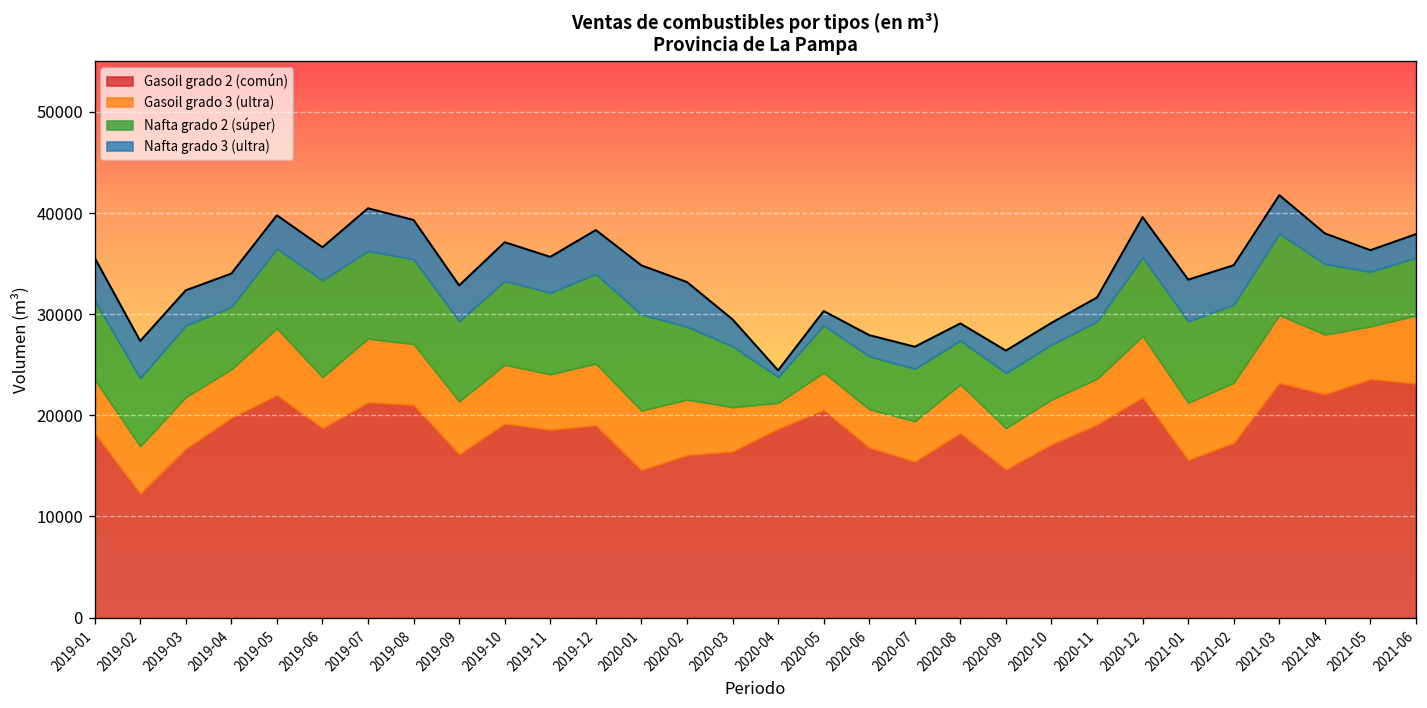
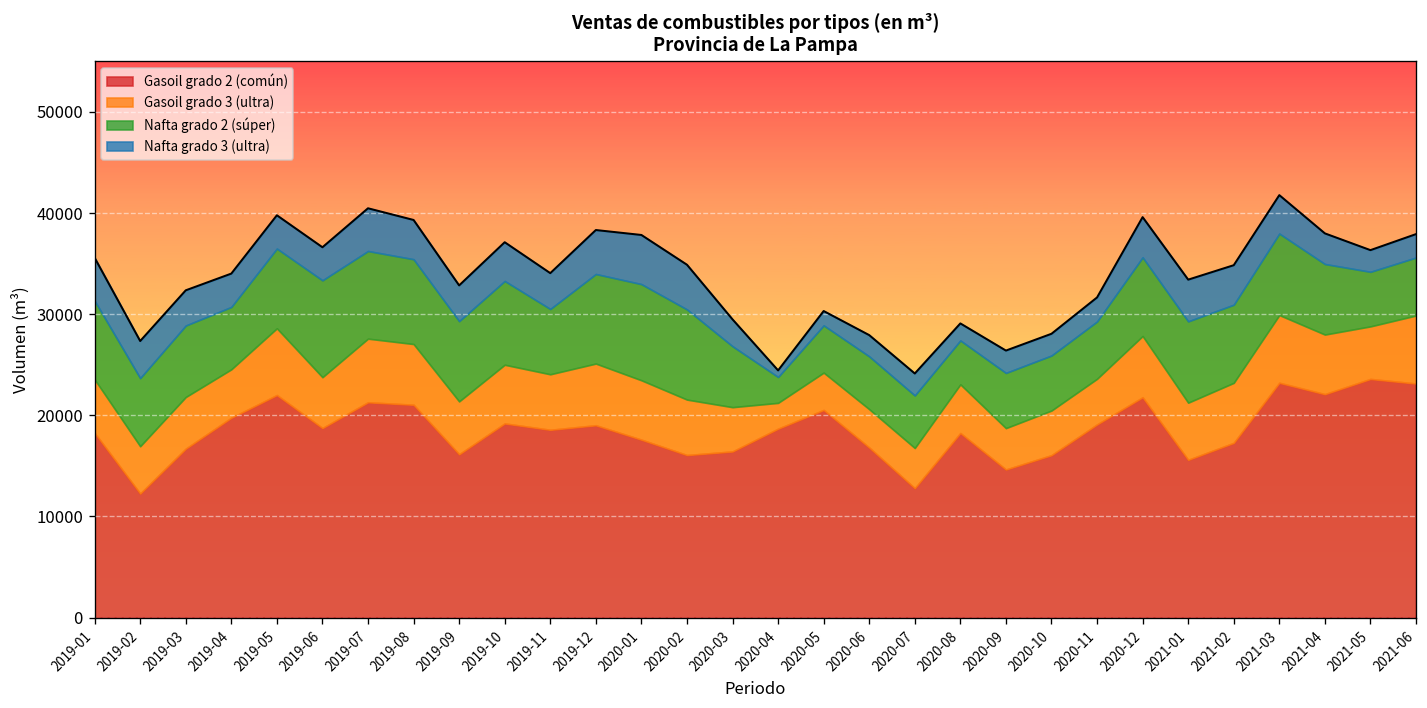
  {
    "Gasoil grado 2 (común)": {
      "2019-01": 18000,
      "2019-02": 12000,
      "2019-03": 17000,
      "2019-04": 20000,
      "2019-05": 22000,
      "2019-06": 19000,
      "2019-07": 21000,
      "2019-08": 21000,
      "2019-09": 16000,
      "2019-10": 19000,
      "2019-11": 19000,
      "2019-12": 19000,
-     "2020-01": 15000,
+     "2020-01": 18000,
      "2020-02": 16000,
      "2020-03": 16000,
      "2020-04": 19000,
      "2020-05": 21000,
      "2020-06": 17000,
-     "2020-07": 15000,
+     "2020-07": 13000,
      "2020-08": 18000,
      "2020-09": 15000,
-     "2020-10": 17000,
+     "2020-10": 16000,
      "2020-11": 19000,
      "2020-12": 22000,
      "2021-01": 16000,
      "2021-02": 17000,
      "2021-03": 23000,
      "2021-04": 22000,
      "2021-05": 24000,
      "2021-06": 23000
    },
    "Gasoil grado 3 (ultra)": {
      "2019-01": 5000,
      "2019-02": 5000,
      "2019-03": 5000,
      "2019-04": 5000,
      "2019-05": 7000,
      "2019-06": 5000,
      "2019-07": 6000,
      "2019-08": 6000,
      "2019-09": 5000,
      "2019-10": 6000,
      "2019-11": 5000,
      "2019-12": 6000,
      "2020-01": 6000,
      "2020-02": 5000,
      "2020-03": 4000,
      "2020-04": 3000,
      "2020-05": 4000,
      "2020-06": 4000,
      "2020-07": 4000,
      "2020-08": 5000,
      "2020-09": 4000,
      "2020-10": 4000,
      "2020-11": 5000,
      "2020-12": 6000,
      "2021-01": 6000,
      "2021-02": 6000,
      "2021-03": 7000,
      "2021-04": 6000,
      "2021-05": 5000,
      "2021-06": 7000
    },
    "Nafta grado 2 (súper)": {
      "2019-01": 8000,
      "2019-02": 7000,
      "2019-03": 7000,
      "2019-04": 6000,
      "2019-05": 8000,
      "2019-06": 10000,
      "2019-07": 9000,
      "2019-08": 8000,
      "2019-09": 8000,
      "2019-10": 8000,
-     "2019-11": 8000,
+     "2019-11": 6000,
      "2019-12": 9000,
      "2020-01": 10000,
-     "2020-02": 7000,
+     "2020-02": 9000,
      "2020-03": 6000,
      "2020-04": 3000,
      "2020-05": 5000,
      "2020-06": 5000,
      "2020-07": 5000,
      "2020-08": 4000,
      "2020-09": 5000,
      "2020-10": 5000,
      "2020-11": 6000,
      "2020-12": 8000,
      "2021-01": 8000,
      "2021-02": 8000,
      "2021-03": 8000,
      "2021-04": 7000,
      "2021-05": 5000,
      "2021-06": 6000
    },
    "Nafta grado 3 (ultra)": {
      "2019-01": 4000,
      "2019-02": 4000,
      "2019-03": 3000,
      "2019-04": 3000,
      "2019-05": 3000,
      "2019-06": 3000,
      "2019-07": 4000,
      "2019-08": 4000,
      "2019-09": 4000,
      "2019-10": 4000,
      "2019-11": 4000,
      "2019-12": 4000,
      "2020-01": 5000,
      "2020-02": 4000,
      "2020-03": 3000,
      "2020-04": 1000,
      "2020-05": 1000,
      "2020-06": 2000,
      "2020-07": 2000,
      "2020-08": 2000,
      "2020-09": 2000,
      "2020-10": 2000,
      "2020-11": 2000,
      "2020-12": 4000,
      "2021-01": 4000,
      "2021-02": 4000,
      "2021-03": 4000,
      "2021-04": 3000,
      "2021-05": 2000,
      "2021-06": 2000
    }
  }
